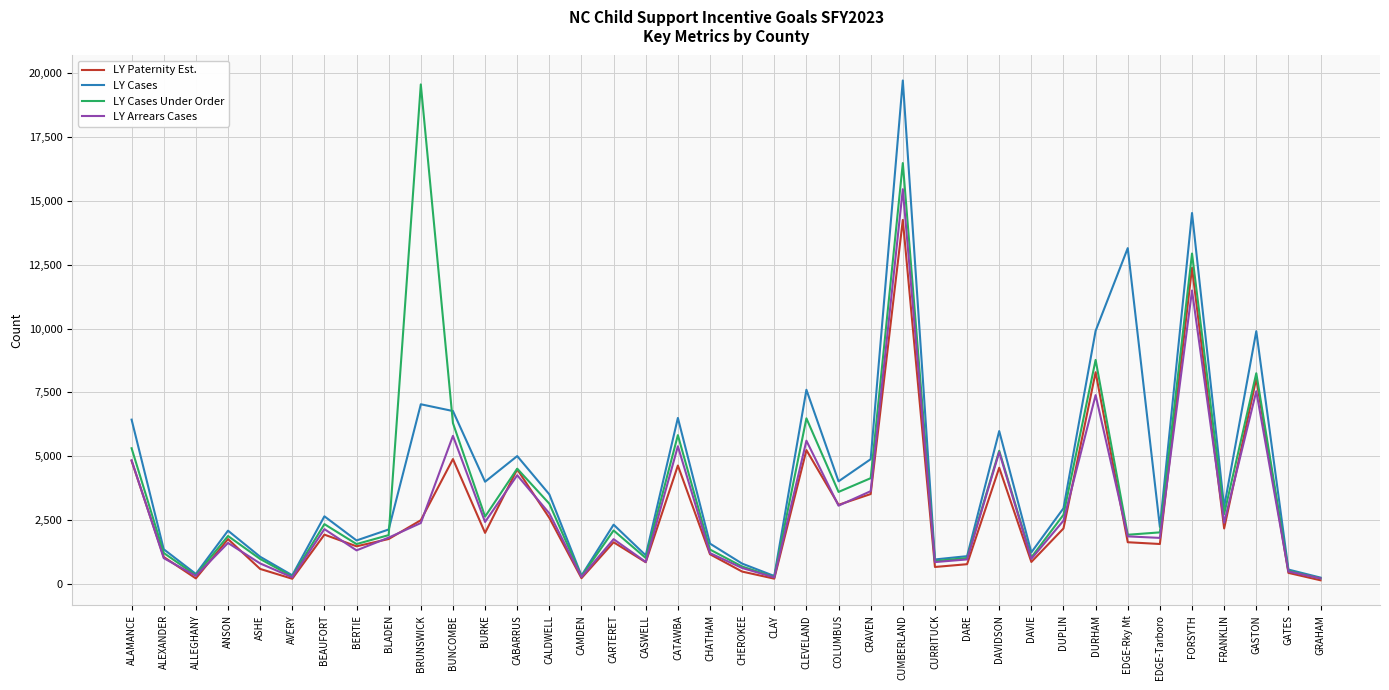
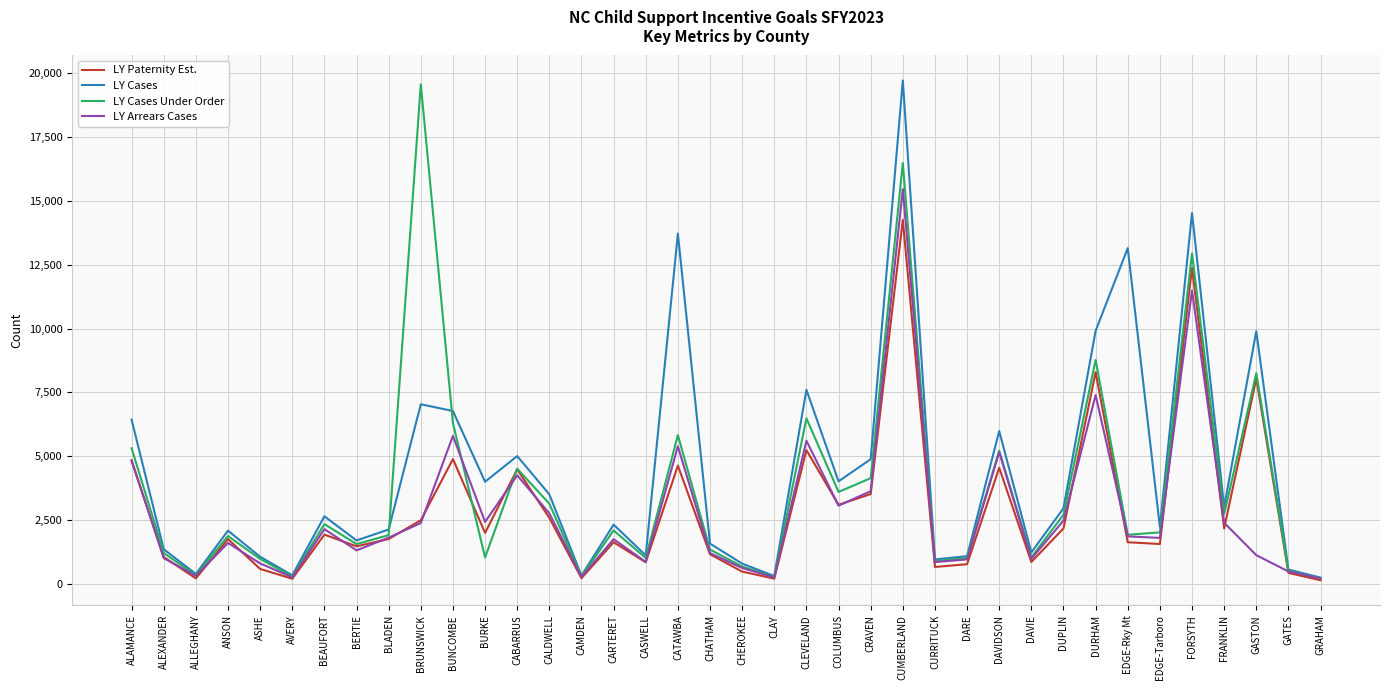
  {
    "LY Paternity Est.": {
      "ANSON": "1,800",
      "ASHE": "600",
      "BEAUFORT": "1,900",
      "BRUNSWICK": "2,500",
      "BUNCOMBE": "4,900",
      "BURKE": "2,000",
      "CALDWELL": "2,600",
      "CARTERET": "1,600",
      "CATAWBA": "4,600",
      "CHEROKEE": "500",
      "CLEVELAND": "5,200",
      "CRAVEN": "3,500",
      "CUMBERLAND": "14,300",
      "CURRITUCK": "700",
      "DARE": "800",
      "DAVIDSON": "4,500",
      "DAVIE": "900",
      "DUPLIN": "2,200",
      "DURHAM": "8,300",
      "EDGE-Rky Mt": "1,600",
      "EDGE-Tarboro": "1,600",
      "FORSYTH": "12,400",
      "FRANKLIN": "2,200",
      "GASTON": "8,000"
    },
    "LY Cases": {
      "ALAMANCE": "6,400",
      "ALEXANDER": "1,400",
      "ANSON": "2,100",
      "BEAUFORT": "2,600",
      "BERTIE": "1,700",
      "BLADEN": "2,100",
      "BRUNSWICK": "7,000",
      "BUNCOMBE": "6,800",
      "BURKE": "4,000",
      "CABARRUS": "5,000",
      "CALDWELL": "3,500",
      "CARTERET": "2,300",
      "CASWELL": "1,100",
-     "CATAWBA": "6,500",
+     "CATAWBA": "13,700",
      "CHATHAM": "1,600",
      "CHEROKEE": "800",
      "CLEVELAND": "7,600",
      "COLUMBUS": "4,000",
      "CRAVEN": "4,900",
      "CUMBERLAND": "19,700",
      "DAVIDSON": "6,000",
      "DAVIE": "1,200",
      "DUPLIN": "3,000",
      "DURHAM": "9,900",
      "EDGE-Rky Mt": "13,100",
      "EDGE-Tarboro": "2,200",
      "FORSYTH": "14,500",
      "FRANKLIN": "3,000",
      "GASTON": "9,900"
    },
    "LY Cases Under Order": {
      "ALAMANCE": "5,300",
      "ALEXANDER": "1,200",
      "ANSON": "1,900",
      "BEAUFORT": "2,300",
      "BRUNSWICK": "19,600",
      "BUNCOMBE": "6,300",
-     "BURKE": "2,600",
+     "BURKE": "1,000",
      "CALDWELL": "3,100",
      "CARTERET": "2,100",
      "CASWELL": "1,000",
      "CATAWBA": "5,800",
      "CHATHAM": "1,300",
      "CLEVELAND": "6,500",
      "COLUMBUS": "3,600",
      "CRAVEN": "4,100",
      "CUMBERLAND": "16,500",
      "DUPLIN": "2,700",
      "DURHAM": "8,800",
      "EDGE-Tarboro": "2,000",
      "FORSYTH": "12,900",
      "FRANKLIN": "2,700",
      "GASTON": "8,300"
    },
    "LY Arrears Cases": {
      "ANSON": "1,600",
      "ASHE": "800",
      "BEAUFORT": "2,100",
      "BERTIE": "1,300",
      "BRUNSWICK": "2,400",
      "BUNCOMBE": "5,800",
      "BURKE": "2,400",
      "CABARRUS": "4,300",
      "CALDWELL": "2,800",
      "CARTERET": "1,800",
      "CATAWBA": "5,400",
      "CLEVELAND": "5,600",
      "CRAVEN": "3,600",
      "CUMBERLAND": "15,500",
      "DUPLIN": "2,500",
      "DURHAM": "7,400",
      "EDGE-Tarboro": "1,800",
      "FORSYTH": "11,500",
      "FRANKLIN": "2,400",
-     "GASTON": "7,500"
+     "GASTON": "1,100"
    }
  }
